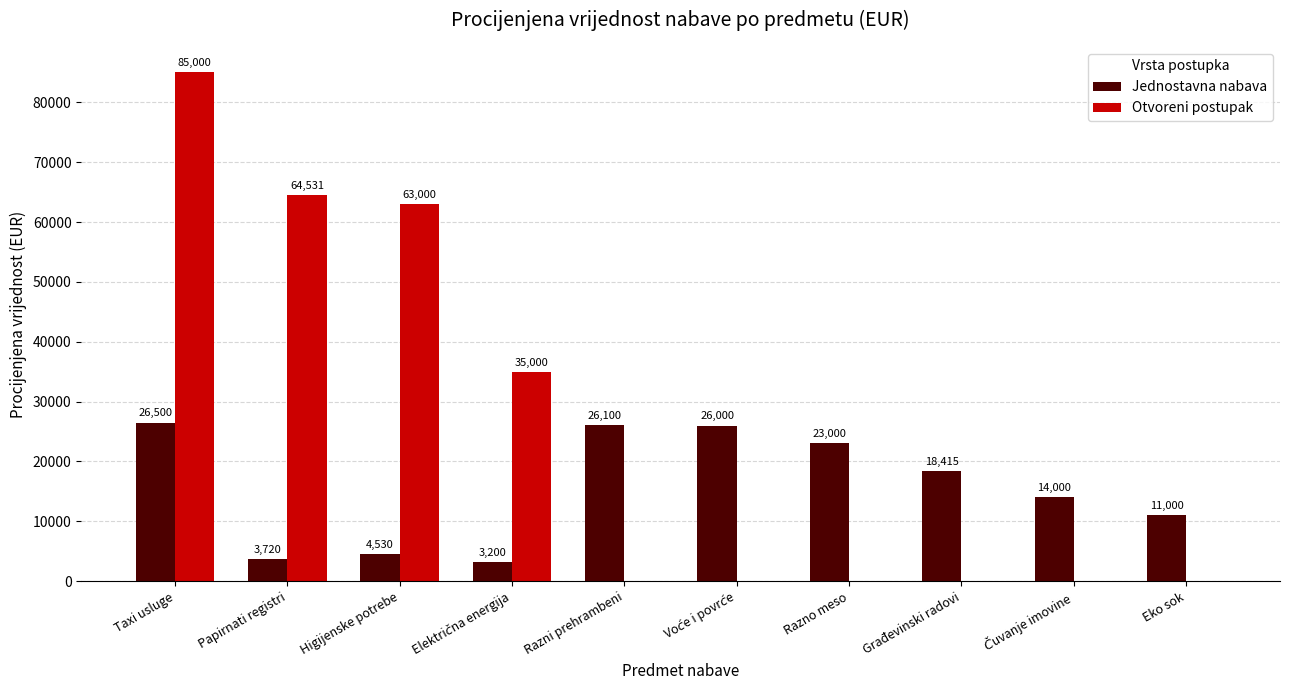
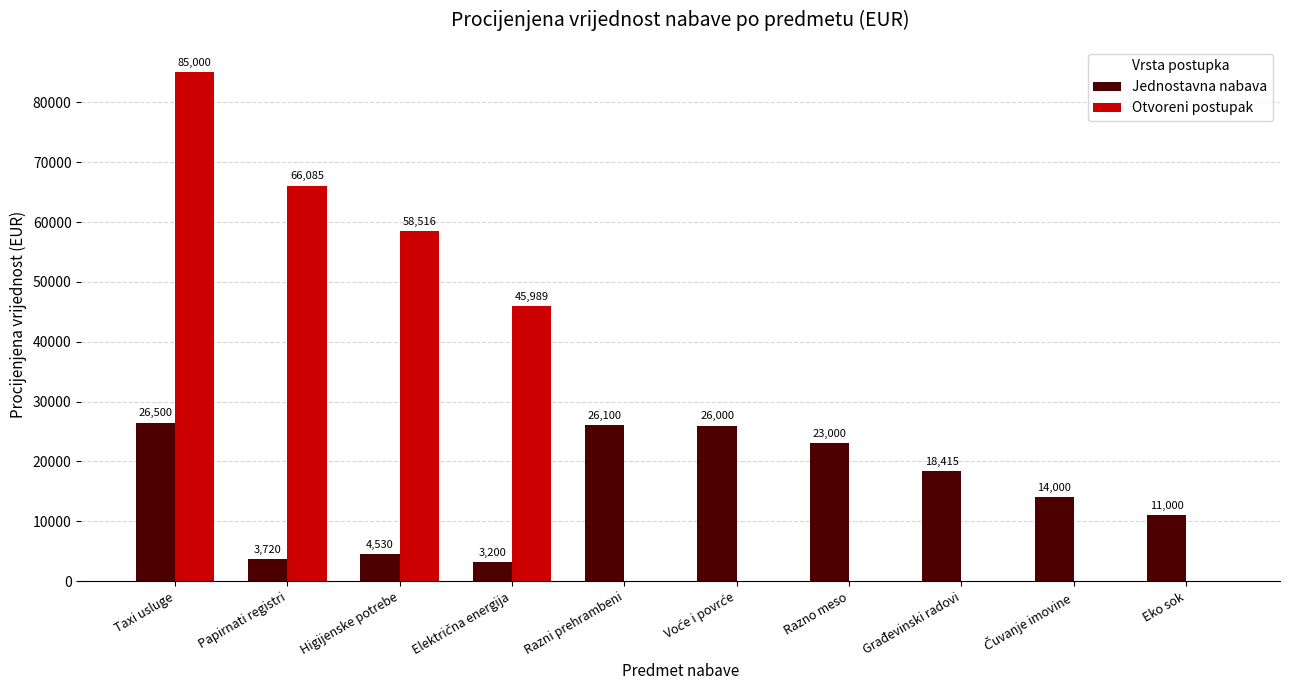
  {
    "Jednostavna nabava": {
      "Taxi usluge": "26,500",
      "Papirnati registri": "3,720",
      "Higijenske potrebe": "4,530",
      "Električna energija": "3,200",
      "Razni prehrambeni": "26,100",
      "Voće i povrće": "26,000",
      "Razno meso": "23,000",
      "Građevinski radovi": "18,415",
      "Čuvanje imovine": "14,000",
      "Eko sok": "11,000"
    },
    "Otvoreni postupak": {
      "Taxi usluge": "85,000",
-     "Papirnati registri": "64,531",
-     "Higijenske potrebe": "63,000",
-     "Električna energija": "35,000"
+     "Papirnati registri": "66,085",
+     "Higijenske potrebe": "58,516",
+     "Električna energija": "45,989"
    }
  }
